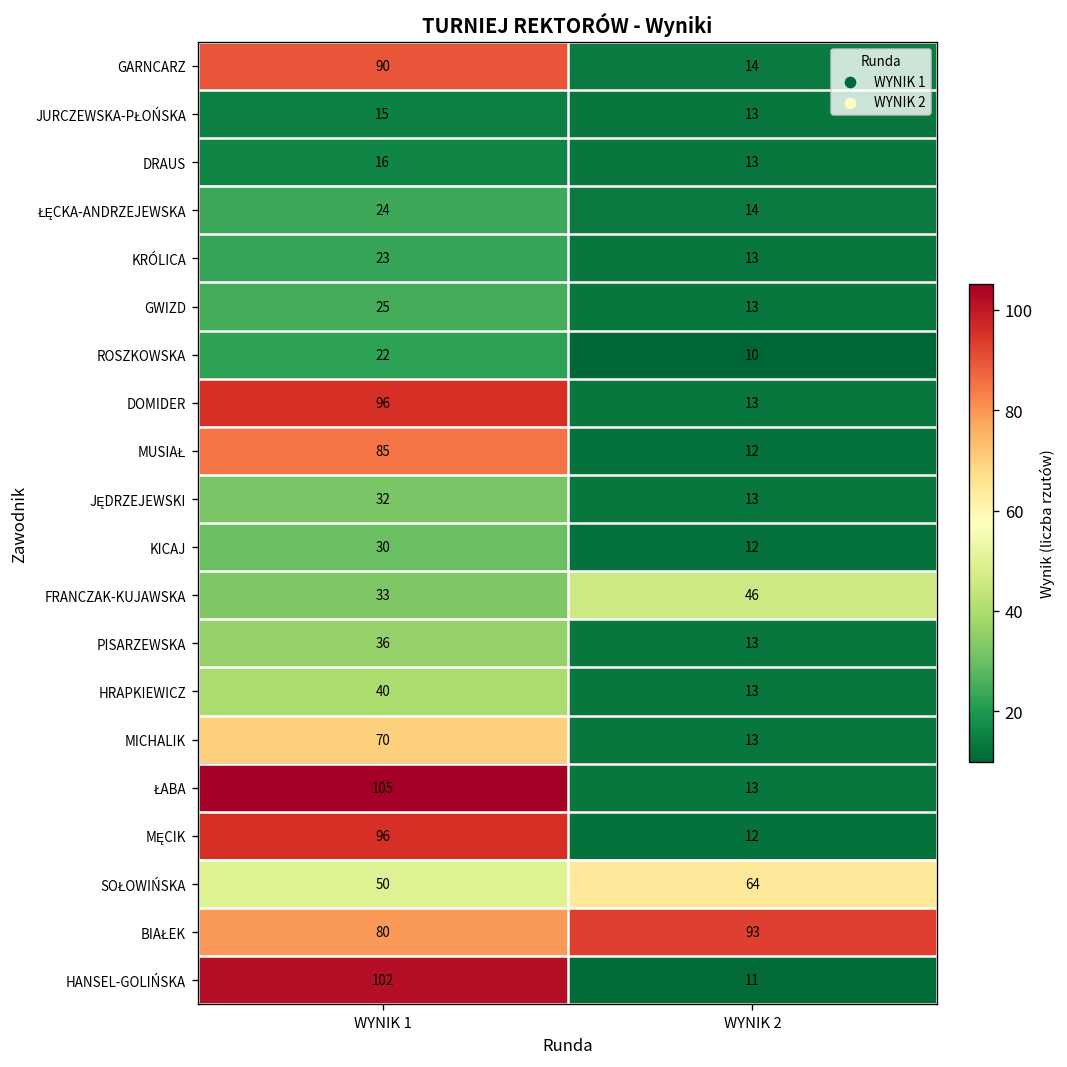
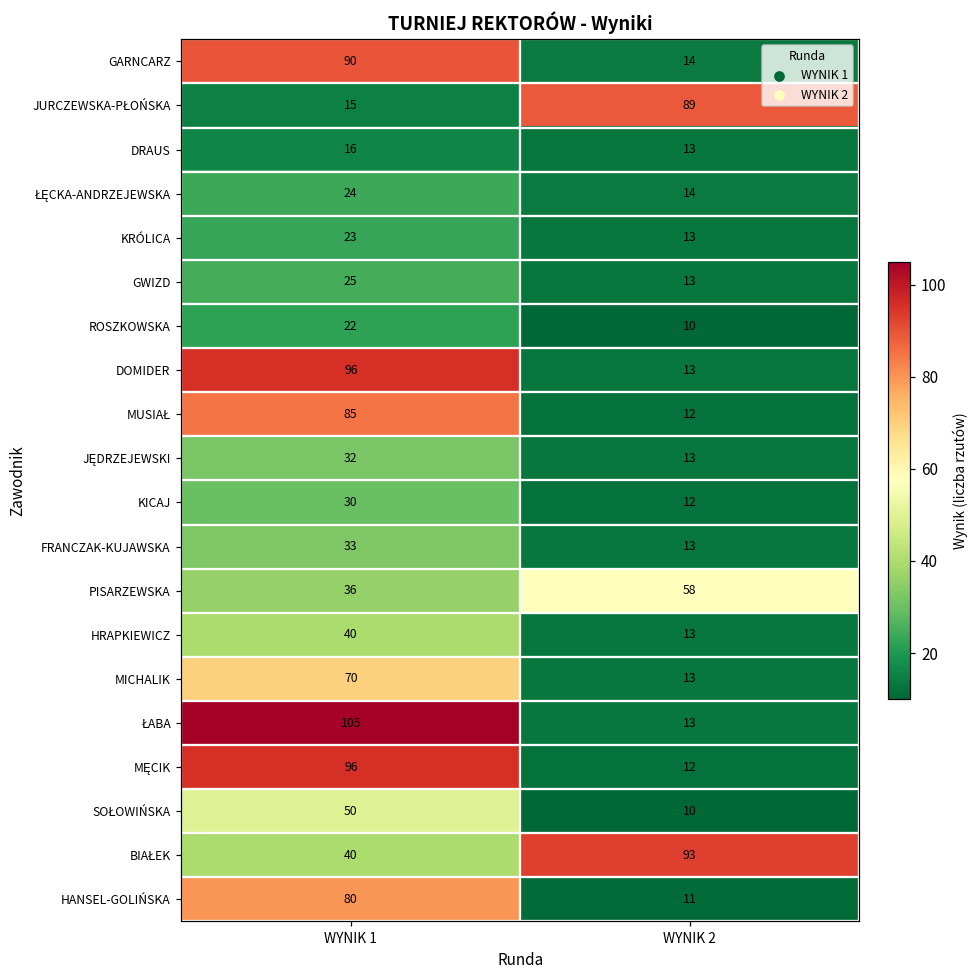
  {
    "GARNCARZ": {
      "WYNIK 1": 90,
      "WYNIK 2": 14
    },
    "JURCZEWSKA-PŁOŃSKA": {
      "WYNIK 1": 15,
-     "WYNIK 2": 13
+     "WYNIK 2": 89
    },
    "DRAUS": {
      "WYNIK 1": 16,
      "WYNIK 2": 13
    },
    "ŁĘCKA-ANDRZEJEWSKA": {
      "WYNIK 1": 24,
      "WYNIK 2": 14
    },
    "KRÓLICA": {
      "WYNIK 1": 23,
      "WYNIK 2": 13
    },
    "GWIZD": {
      "WYNIK 1": 25,
      "WYNIK 2": 13
    },
    "ROSZKOWSKA": {
      "WYNIK 1": 22,
      "WYNIK 2": 10
    },
    "DOMIDER": {
      "WYNIK 1": 96,
      "WYNIK 2": 13
    },
    "MUSIAŁ": {
      "WYNIK 1": 85,
      "WYNIK 2": 12
    },
    "JĘDRZEJEWSKI": {
      "WYNIK 1": 32,
      "WYNIK 2": 13
    },
    "KICAJ": {
      "WYNIK 1": 30,
      "WYNIK 2": 12
    },
    "FRANCZAK-KUJAWSKA": {
      "WYNIK 1": 33,
-     "WYNIK 2": 46
+     "WYNIK 2": 13
    },
    "PISARZEWSKA": {
      "WYNIK 1": 36,
-     "WYNIK 2": 13
+     "WYNIK 2": 58
    },
    "HRAPKIEWICZ": {
      "WYNIK 1": 40,
      "WYNIK 2": 13
    },
    "MICHALIK": {
      "WYNIK 1": 70,
      "WYNIK 2": 13
    },
    "ŁABA": {
      "WYNIK 1": 105,
      "WYNIK 2": 13
    },
    "MĘCIK": {
      "WYNIK 1": 96,
      "WYNIK 2": 12
    },
    "SOŁOWIŃSKA": {
      "WYNIK 1": 50,
-     "WYNIK 2": 64
+     "WYNIK 2": 10
    },
    "BIAŁEK": {
-     "WYNIK 1": 80,
+     "WYNIK 1": 40,
      "WYNIK 2": 93
    },
    "HANSEL-GOLIŃSKA": {
-     "WYNIK 1": 102,
+     "WYNIK 1": 80,
      "WYNIK 2": 11
    }
  }
